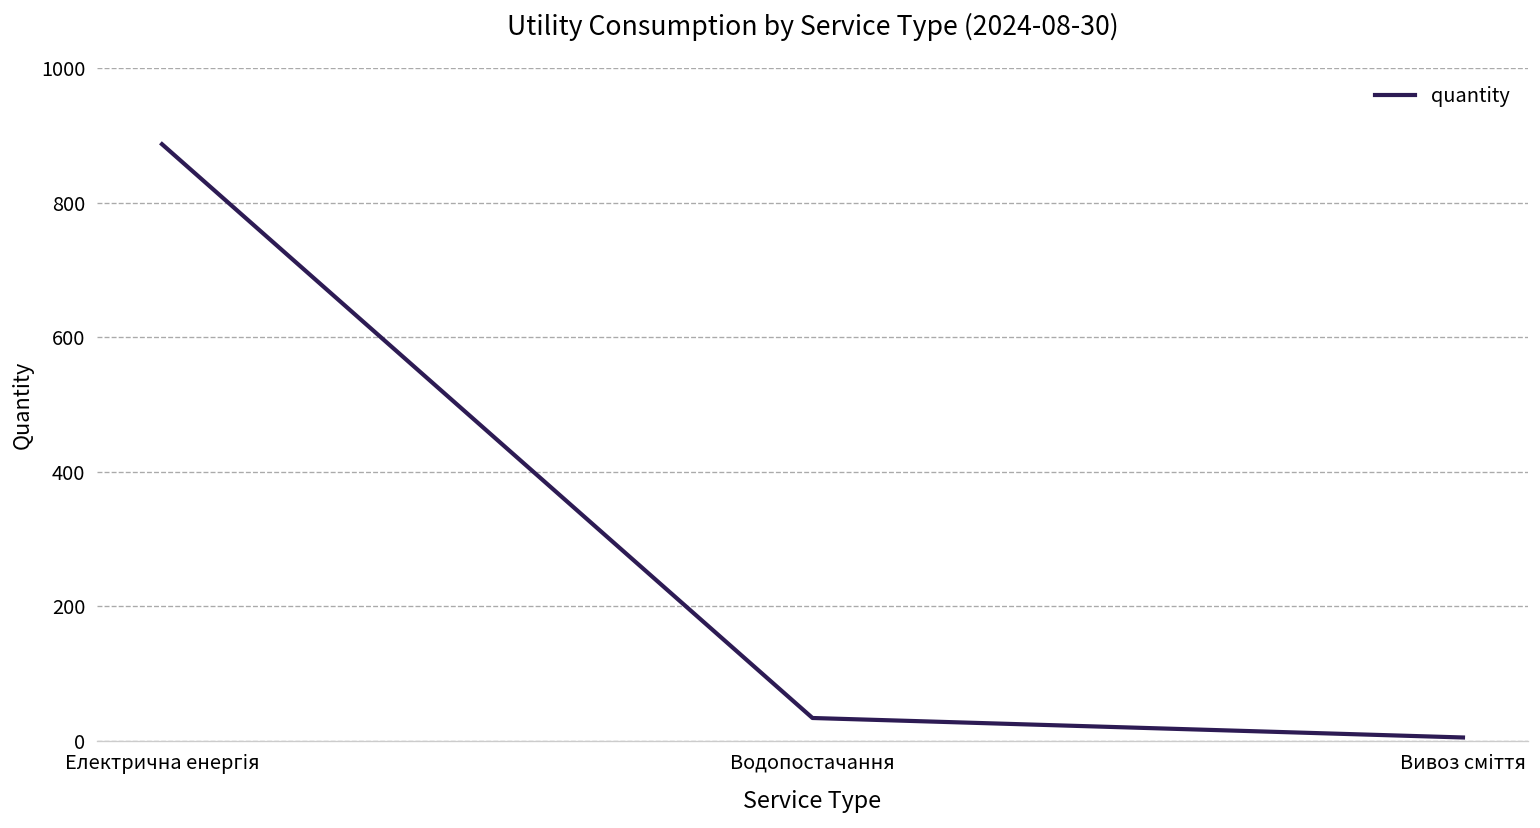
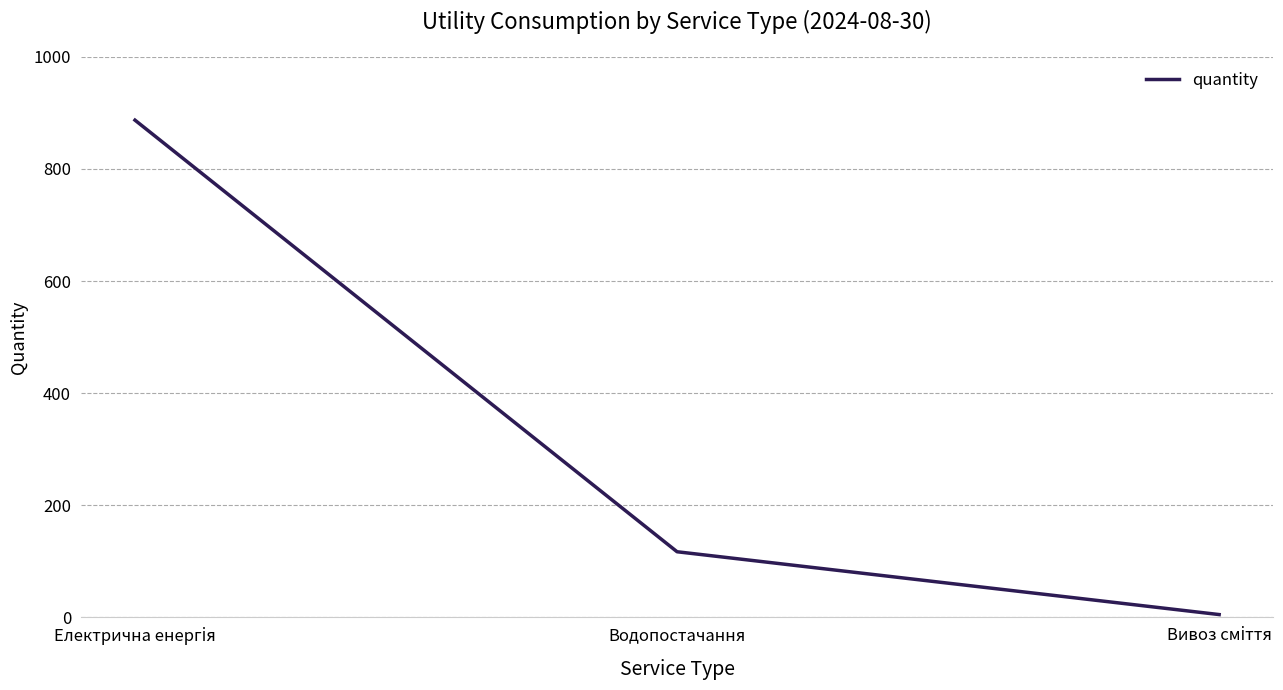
  {
    "Електрична енергія": 890,
-   "Водопостачання": 30,
+   "Водопостачання": 120,
    "Вивоз сміття": 10
  }
